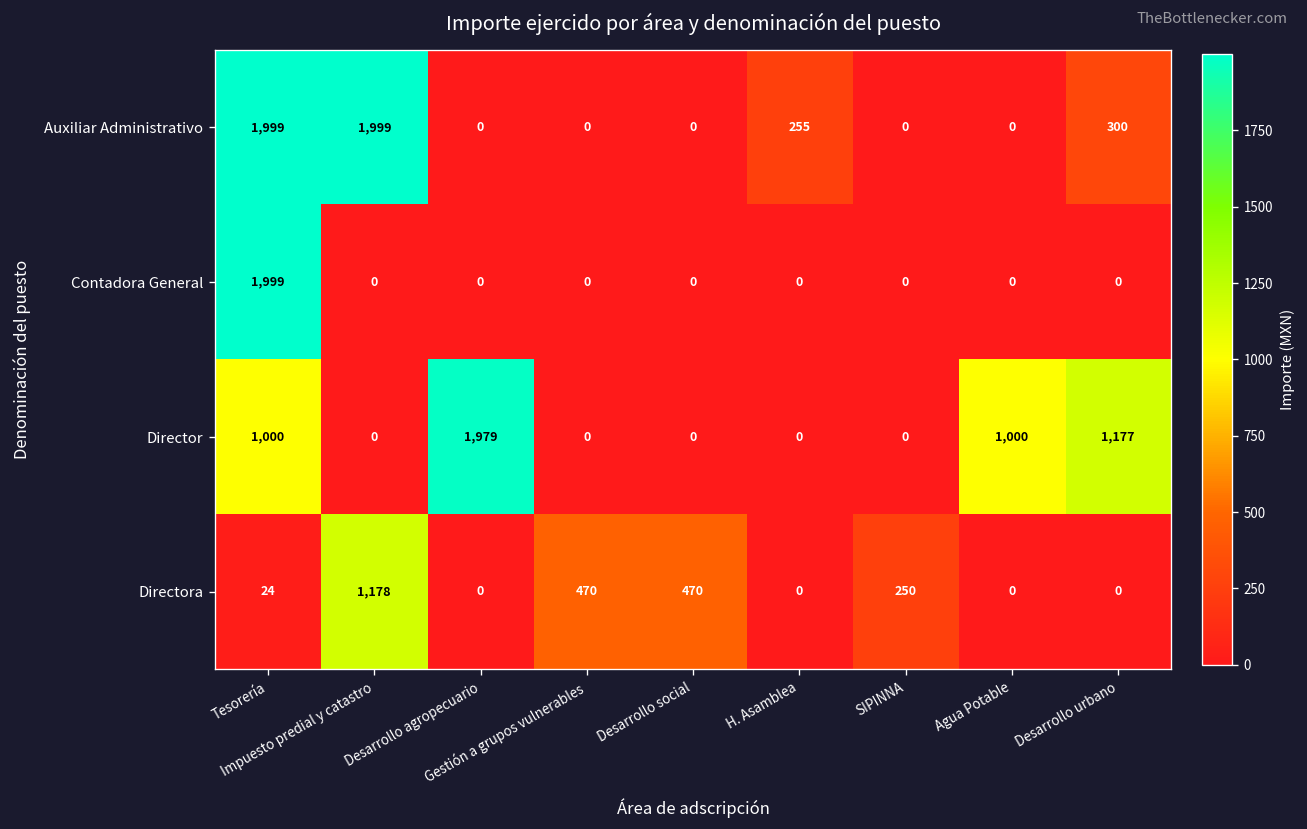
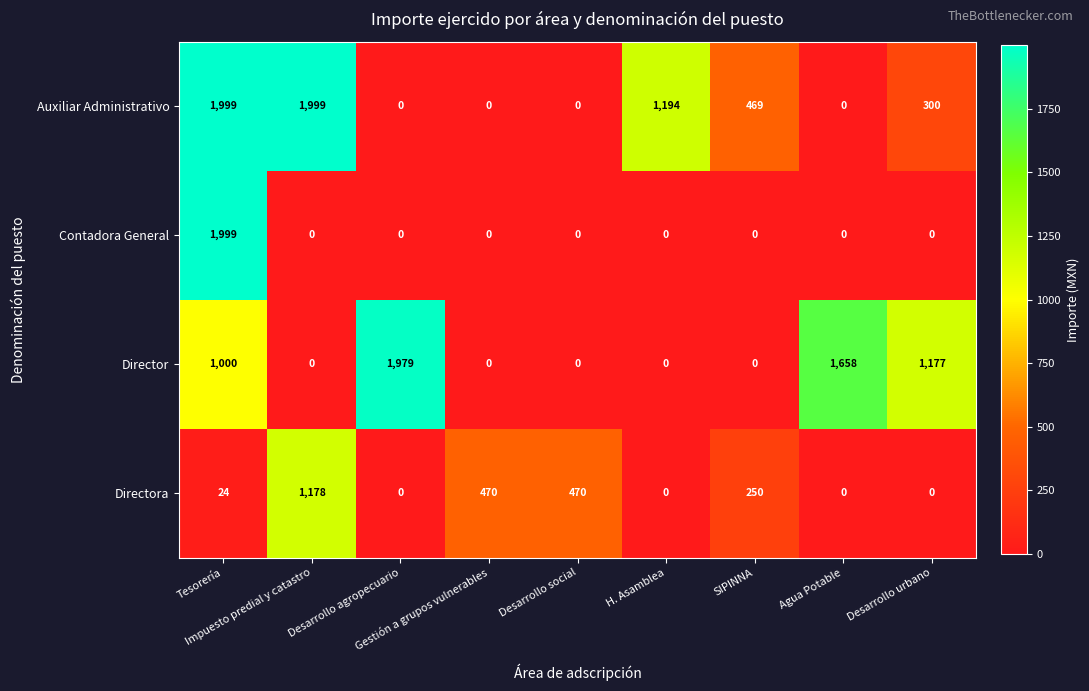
  {
    "Auxiliar Administrativo": {
      "Tesorería": "1,999",
      "Impuesto predial y catastro": "1,999",
      "Desarrollo agropecuario": "0",
      "Gestión a grupos vulnerables": "0",
      "Desarrollo social": "0",
-     "H. Asamblea": "255",
-     "SIPINNA": "0",
+     "H. Asamblea": "1,194",
+     "SIPINNA": "469",
      "Agua Potable": "0",
      "Desarrollo urbano": "300"
    },
    "Contadora General": {
      "Tesorería": "1,999",
      "Impuesto predial y catastro": "0",
      "Desarrollo agropecuario": "0",
      "Gestión a grupos vulnerables": "0",
      "Desarrollo social": "0",
      "H. Asamblea": "0",
      "SIPINNA": "0",
      "Agua Potable": "0",
      "Desarrollo urbano": "0"
    },
    "Director": {
      "Tesorería": "1,000",
      "Impuesto predial y catastro": "0",
      "Desarrollo agropecuario": "1,979",
      "Gestión a grupos vulnerables": "0",
      "Desarrollo social": "0",
      "H. Asamblea": "0",
      "SIPINNA": "0",
-     "Agua Potable": "1,000",
+     "Agua Potable": "1,658",
      "Desarrollo urbano": "1,177"
    },
    "Directora": {
      "Tesorería": "24",
      "Impuesto predial y catastro": "1,178",
      "Desarrollo agropecuario": "0",
      "Gestión a grupos vulnerables": "470",
      "Desarrollo social": "470",
      "H. Asamblea": "0",
      "SIPINNA": "250",
      "Agua Potable": "0",
      "Desarrollo urbano": "0"
    }
  }
